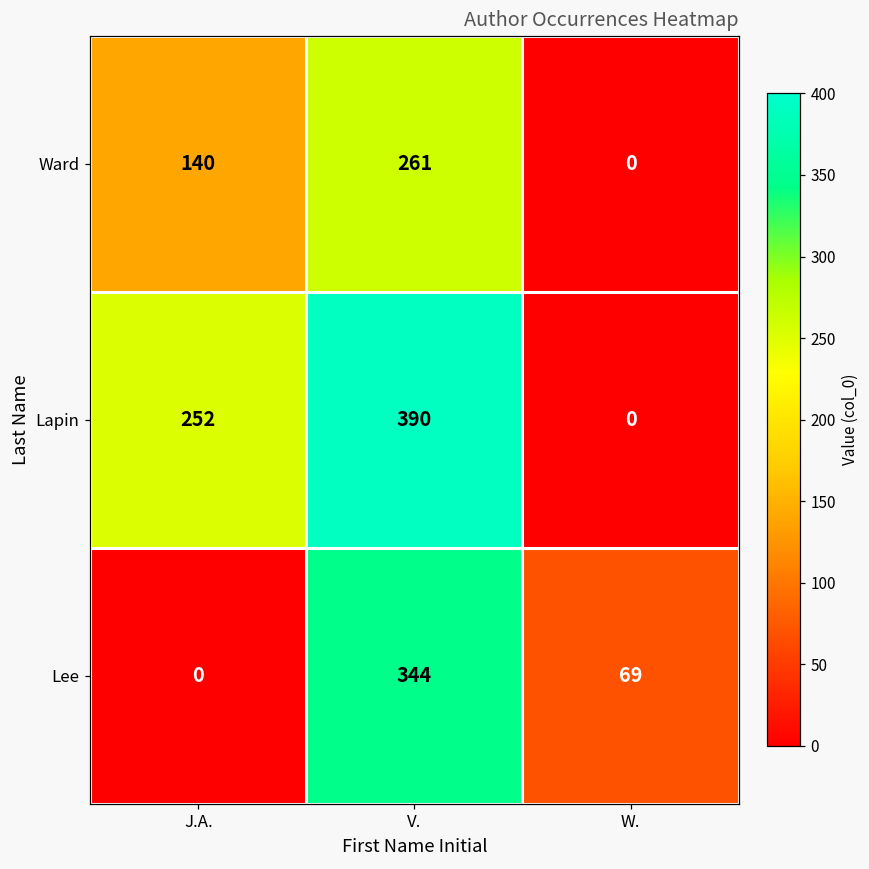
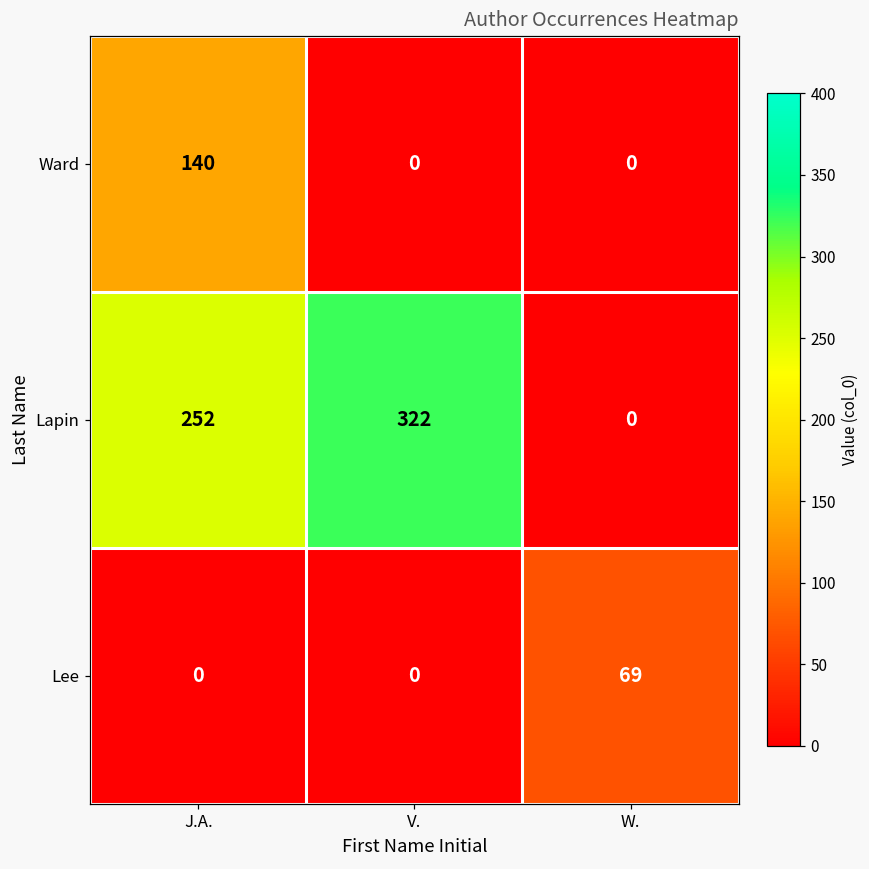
  {
    "Ward": {
      "J.A.": 140,
-     "V.": 261,
+     "V.": 0,
      "W.": 0
    },
    "Lapin": {
      "J.A.": 252,
-     "V.": 390,
+     "V.": 322,
      "W.": 0
    },
    "Lee": {
      "J.A.": 0,
-     "V.": 344,
+     "V.": 0,
      "W.": 69
    }
  }
